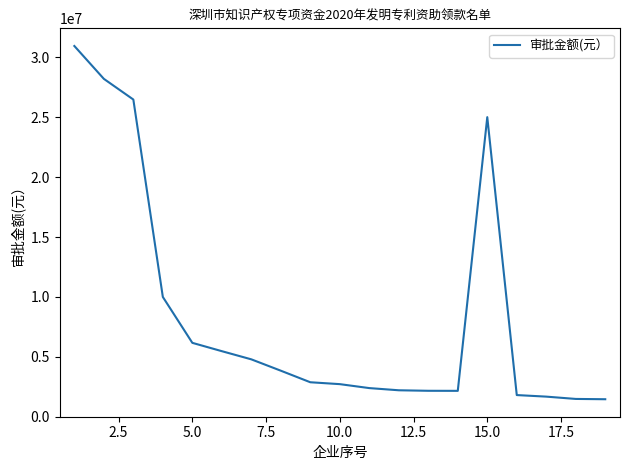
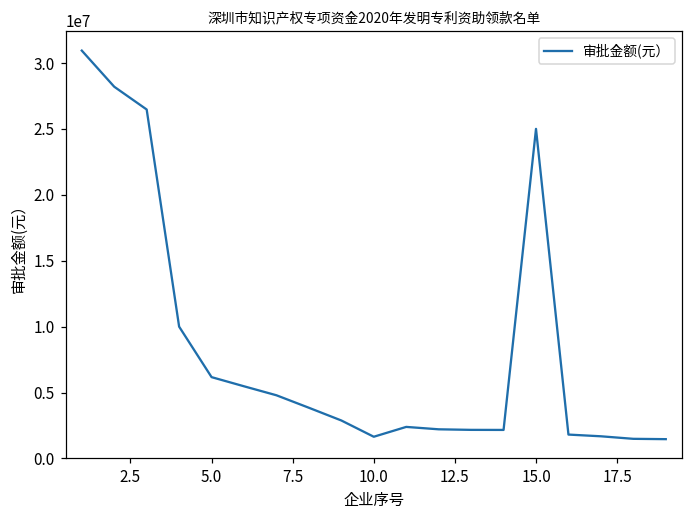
  {
    "5.0": 6200000,
-   "10.0": 2700000,
+   "10.0": 1600000,
    "15.0": 25000000
  }
